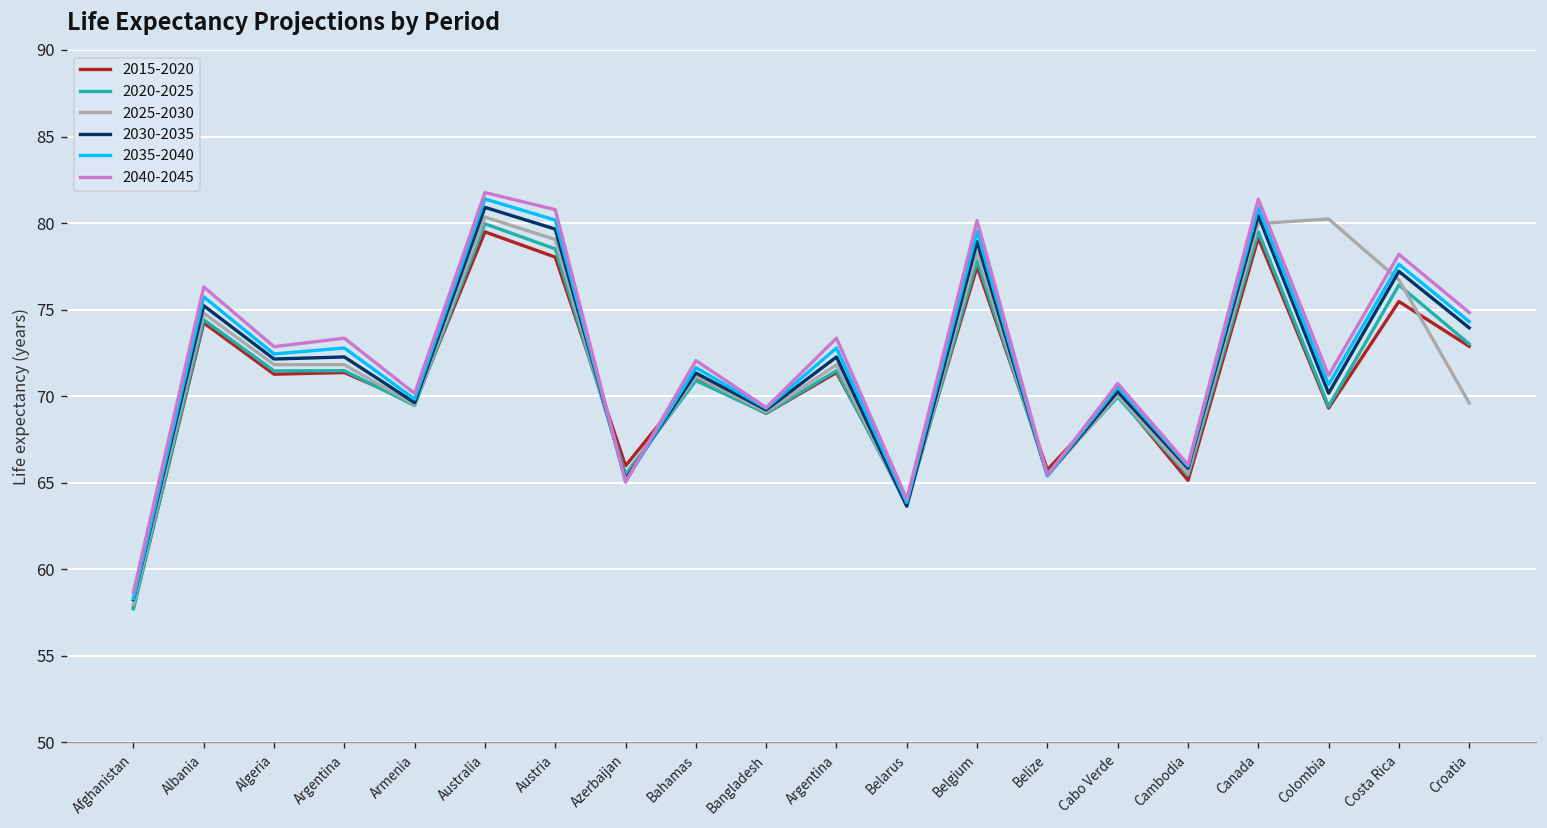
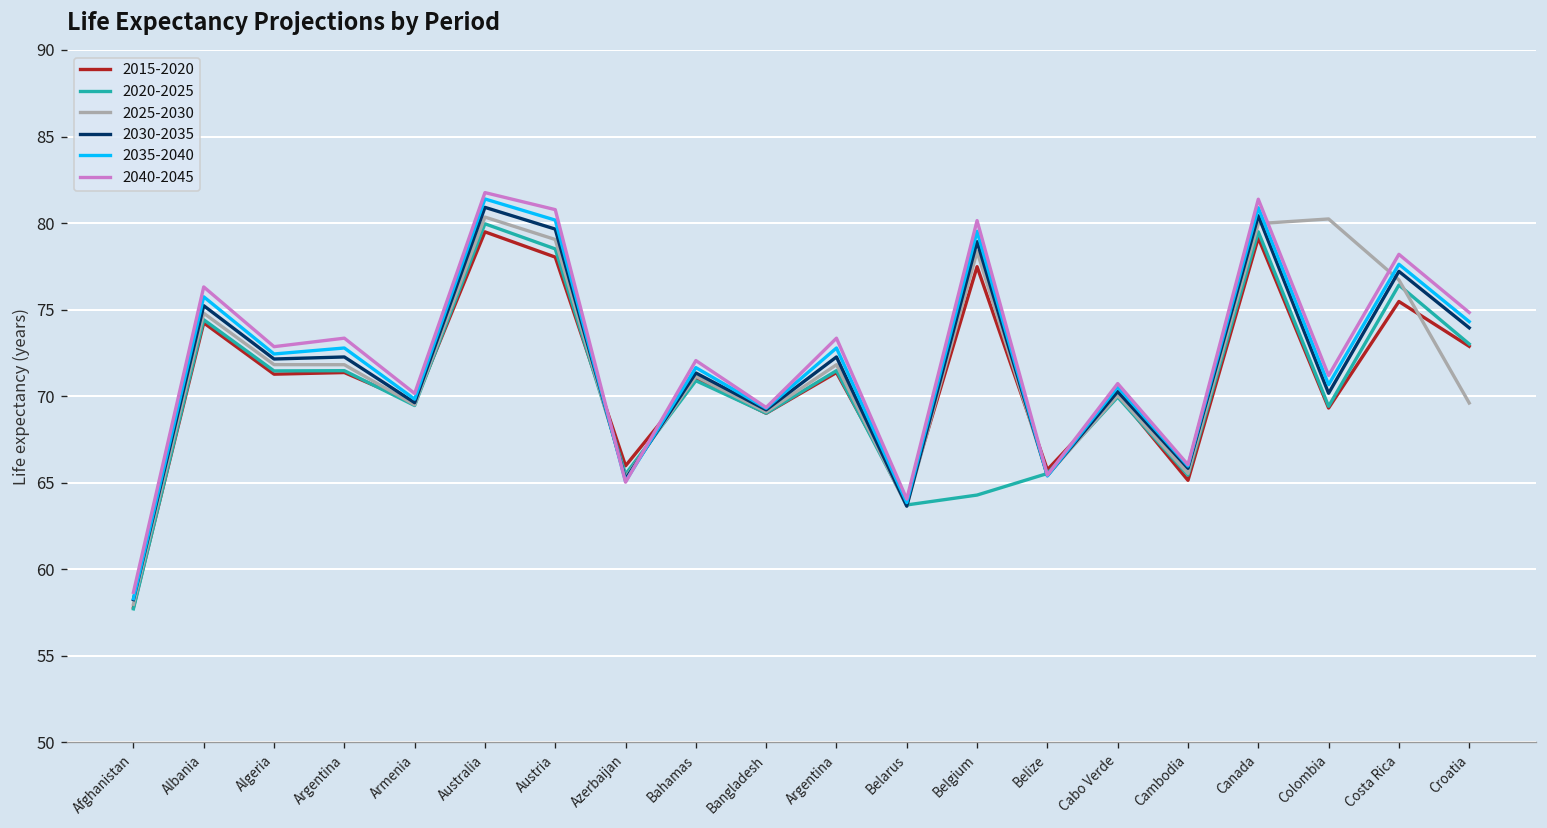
  {
    "2015-2020": {
      "Albania": 74.2,
      "Algeria": 71.3,
      "Australia": 79.5,
      "Austria": 78.0,
      "Azerbaijan": 66.0,
      "Belgium": 77.5,
      "Belize": 65.7,
      "Cambodia": 65.1,
      "Canada": 79.1,
      "Costa Rica": 75.5
    },
    "2020-2025": {
      "Albania": 74.4,
      "Algeria": 71.5,
      "Australia": 80.0,
      "Austria": 78.5,
      "Azerbaijan": 65.5,
-     "Belgium": 77.8,
+     "Belgium": 64.3,
      "Canada": 79.5,
      "Costa Rica": 76.4
    },
    "2025-2030": {
      "Albania": 74.8,
      "Algeria": 71.8,
      "Australia": 80.3,
      "Austria": 79.1,
      "Belgium": 78.4,
      "Canada": 80.0,
      "Colombia": 80.2,
      "Costa Rica": 76.7,
      "Croatia": 69.6
    },
    "2030-2035": {
      "Albania": 75.2,
      "Algeria": 72.1,
      "Australia": 80.9,
      "Austria": 79.7,
      "Bahamas": 71.3,
      "Belgium": 78.9,
      "Cabo Verde": 70.3,
      "Canada": 80.4,
      "Colombia": 70.2,
      "Costa Rica": 77.2,
      "Croatia": 73.9
    },
    "2035-2040": {
      "Albania": 75.7,
      "Algeria": 72.4,
      "Armenia": 69.8,
      "Australia": 81.4,
      "Austria": 80.2,
      "Bahamas": 71.6,
      "Belgium": 79.5,
      "Cabo Verde": 70.5,
      "Canada": 80.9,
      "Colombia": 70.7,
      "Costa Rica": 77.6,
      "Croatia": 74.3
    },
    "2040-2045": {
      "Afghanistan": 58.7,
      "Albania": 76.3,
      "Algeria": 72.9,
      "Armenia": 70.2,
      "Australia": 81.8,
      "Austria": 80.8,
      "Bahamas": 72.1,
      "Belgium": 80.1,
      "Cabo Verde": 70.7,
      "Canada": 81.4,
      "Colombia": 71.2,
      "Costa Rica": 78.2,
      "Croatia": 74.8
    }
  }
